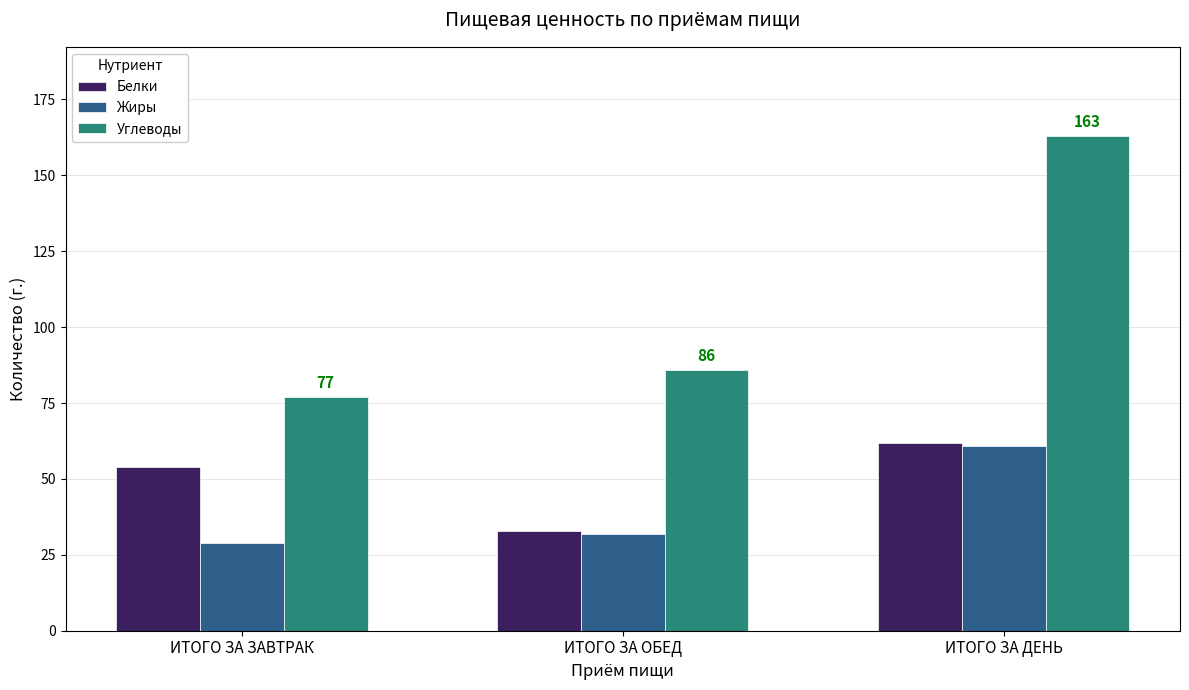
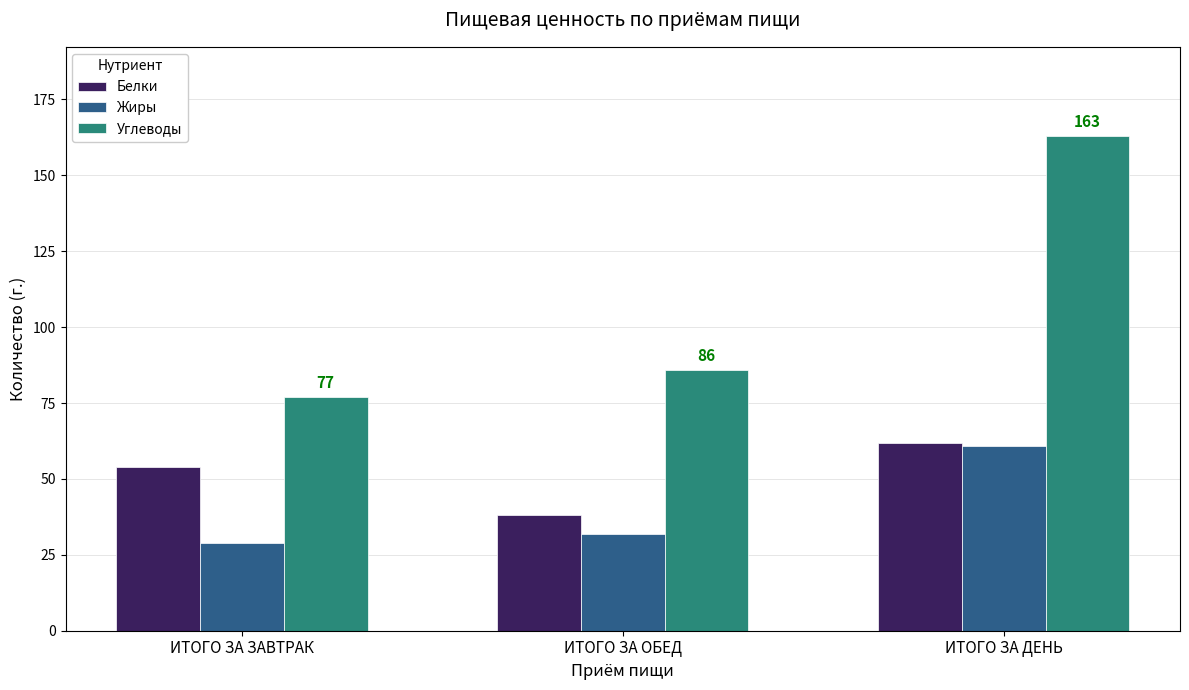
  {
    "Белки": {
      "ИТОГО ЗА ЗАВТРАК": 54,
-     "ИТОГО ЗА ОБЕД": 33,
+     "ИТОГО ЗА ОБЕД": 38,
      "ИТОГО ЗА ДЕНЬ": 62
    }
  }
